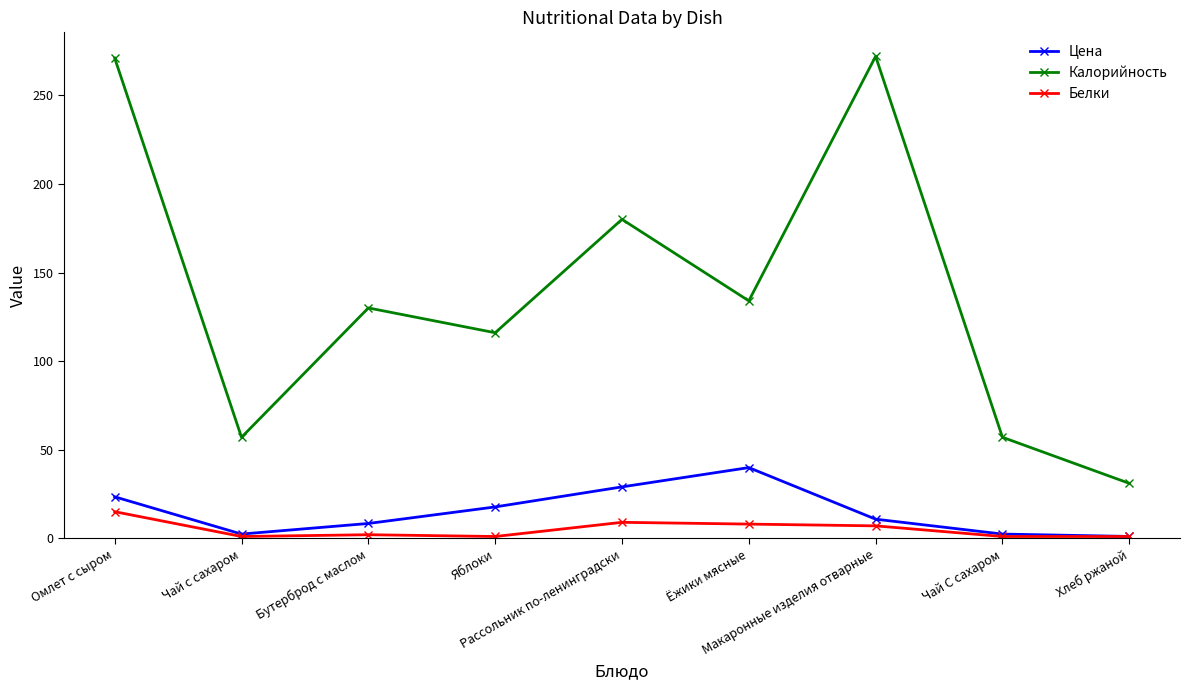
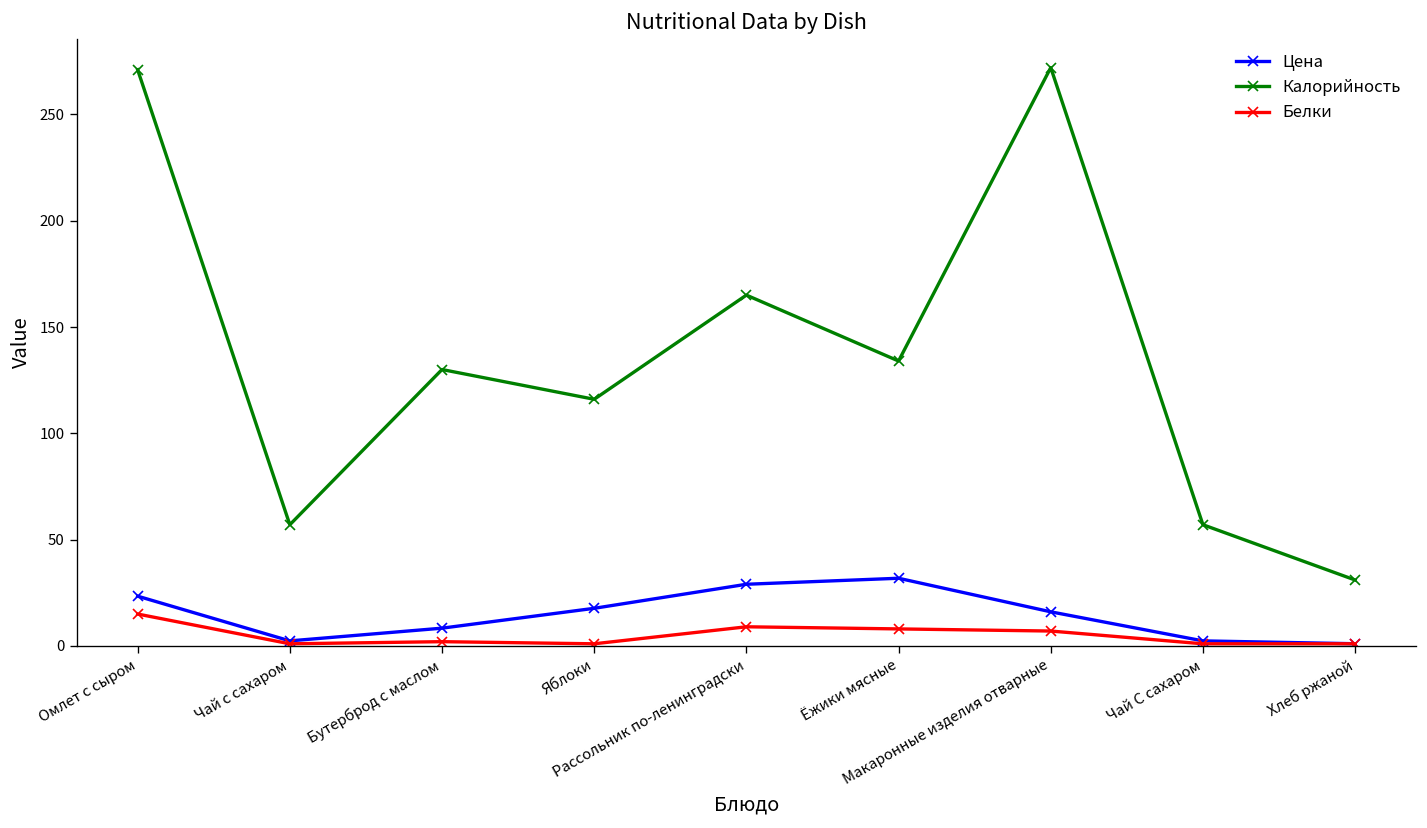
  {
    "Цена": {
      "Омлет с сыром": 23,
      "Бутерброд с маслом": 8,
      "Яблоки": 18,
      "Рассольник по-ленинградски": 29,
-     "Ёжики мясные": 40,
-     "Макаронные изделия отварные": 11
+     "Ёжики мясные": 32,
+     "Макаронные изделия отварные": 16
    },
    "Калорийность": {
      "Омлет с сыром": 271,
      "Чай с сахаром": 57,
      "Бутерброд с маслом": 130,
      "Яблоки": 116,
-     "Рассольник по-ленинградски": 180,
+     "Рассольник по-ленинградски": 165,
      "Ёжики мясные": 134,
      "Макаронные изделия отварные": 272,
      "Чай С сахаром": 57,
      "Хлеб ржаной": 31
    },
    "Белки": {
      "Омлет с сыром": 15,
      "Бутерброд с маслом": 2,
      "Яблоки": 1,
      "Рассольник по-ленинградски": 9,
      "Ёжики мясные": 8,
      "Макаронные изделия отварные": 7
    }
  }
